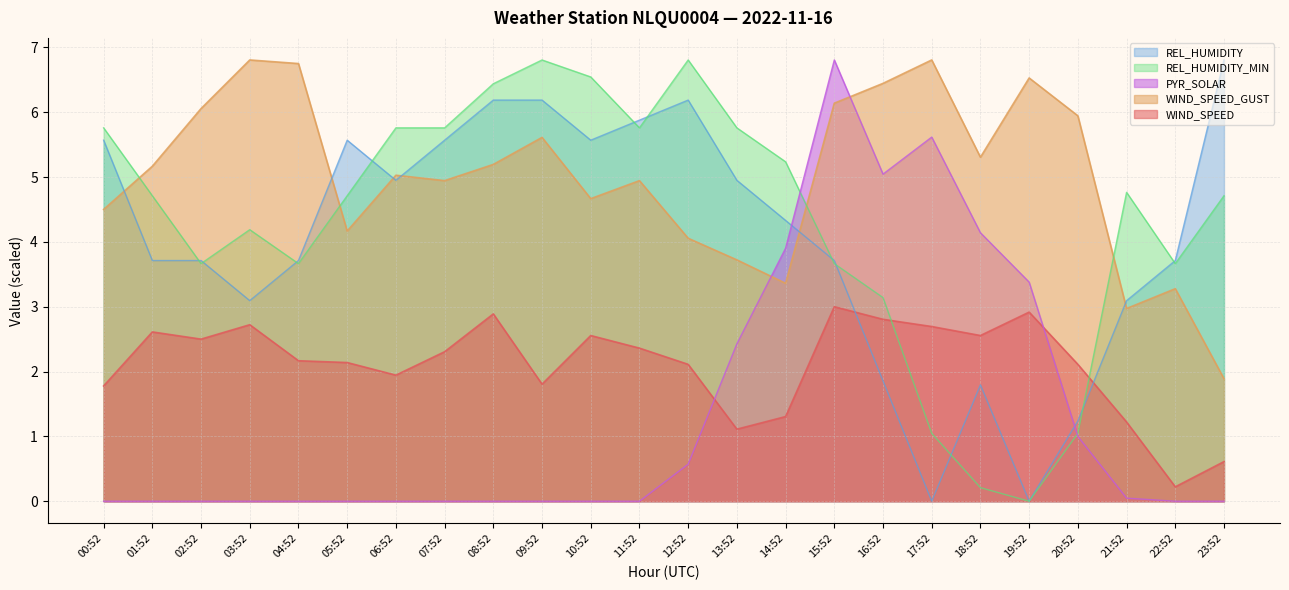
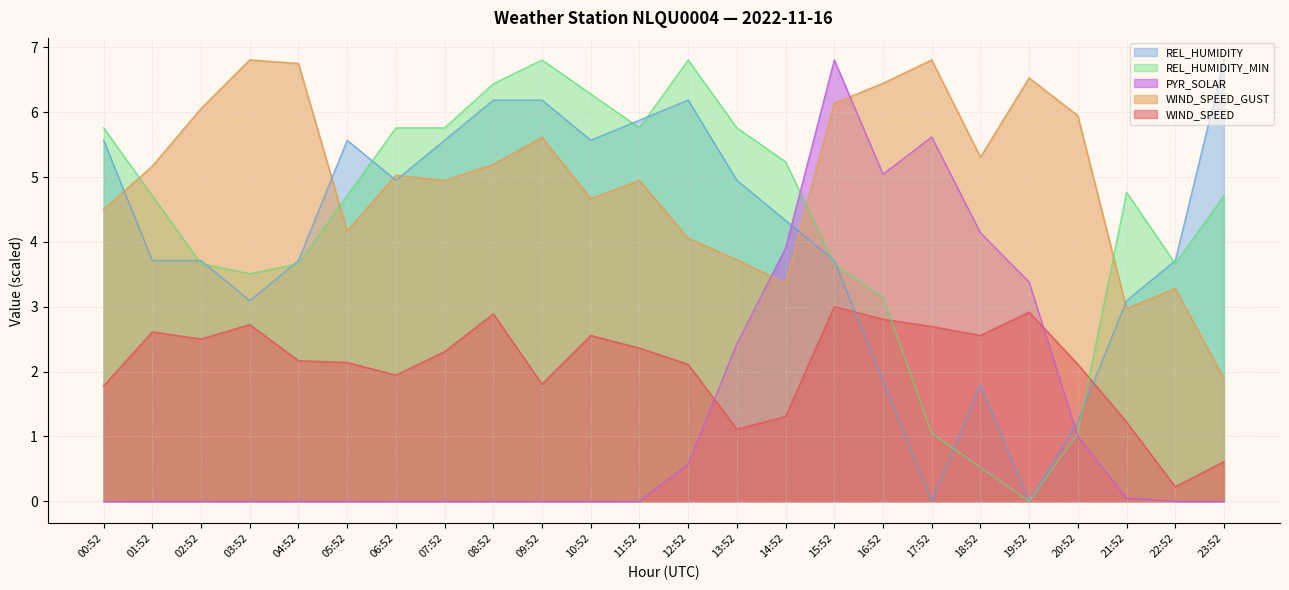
  {
    "REL_HUMIDITY": {
      "00:52": 5.6,
      "01:52": 3.7,
      "02:52": 3.7,
      "03:52": 3.1,
      "04:52": 3.7,
      "05:52": 5.6,
      "06:52": 4.9,
      "07:52": 5.6,
      "08:52": 6.2,
      "09:52": 6.2,
      "10:52": 5.6,
      "11:52": 5.9,
      "12:52": 6.2,
      "13:52": 4.9,
      "14:52": 4.3,
      "15:52": 3.7,
      "16:52": 1.9,
      "17:52": 0.0,
      "18:52": 1.8,
      "20:52": 1.2,
      "21:52": 3.1,
      "22:52": 3.7
    },
    "REL_HUMIDITY_MIN": {
      "00:52": 5.8,
      "01:52": 4.7,
      "02:52": 3.7,
-     "03:52": 4.2,
+     "03:52": 3.5,
      "04:52": 3.7,
      "05:52": 4.7,
      "06:52": 5.8,
      "07:52": 5.8,
      "08:52": 6.4,
      "09:52": 6.8,
-     "10:52": 6.5,
+     "10:52": 6.3,
      "11:52": 5.8,
      "12:52": 6.8,
      "13:52": 5.8,
      "14:52": 5.2,
      "15:52": 3.7,
      "16:52": 3.1,
      "17:52": 1.0,
-     "18:52": 0.2,
+     "18:52": 0.5,
      "20:52": 1.0,
      "21:52": 4.8,
      "22:52": 3.7,
      "23:52": 4.7
    },
    "PYR_SOLAR": {
      "00:52": 0.0,
      "01:52": 0.0,
      "02:52": 0.0,
      "03:52": 0.0,
      "04:52": 0.0,
      "05:52": 0.0,
      "06:52": 0.0,
      "07:52": 0.0,
      "08:52": 0.0,
      "09:52": 0.0,
      "10:52": 0.0,
      "11:52": 0.0,
      "12:52": 0.6,
      "13:52": 2.4,
      "14:52": 3.9,
      "15:52": 6.8,
      "16:52": 5.0,
      "17:52": 5.6,
      "18:52": 4.1,
      "19:52": 3.4,
      "20:52": 1.0,
      "21:52": 0.0,
      "22:52": 0.0,
      "23:52": 0.0
    }
  }
